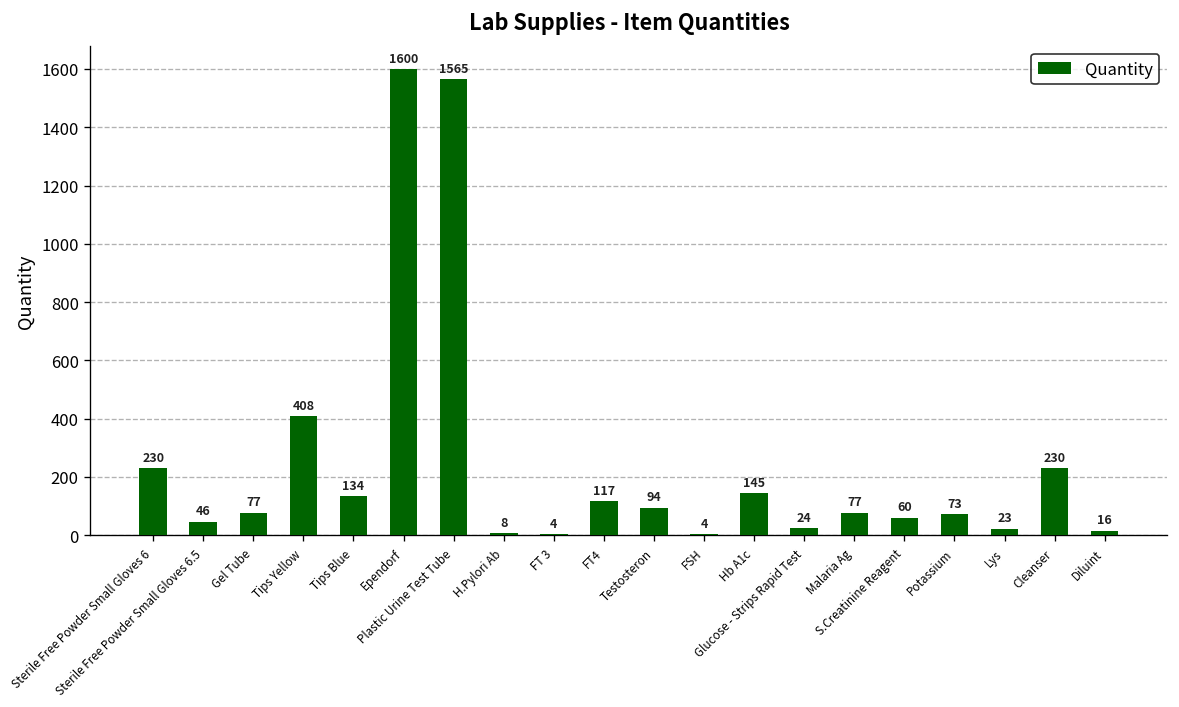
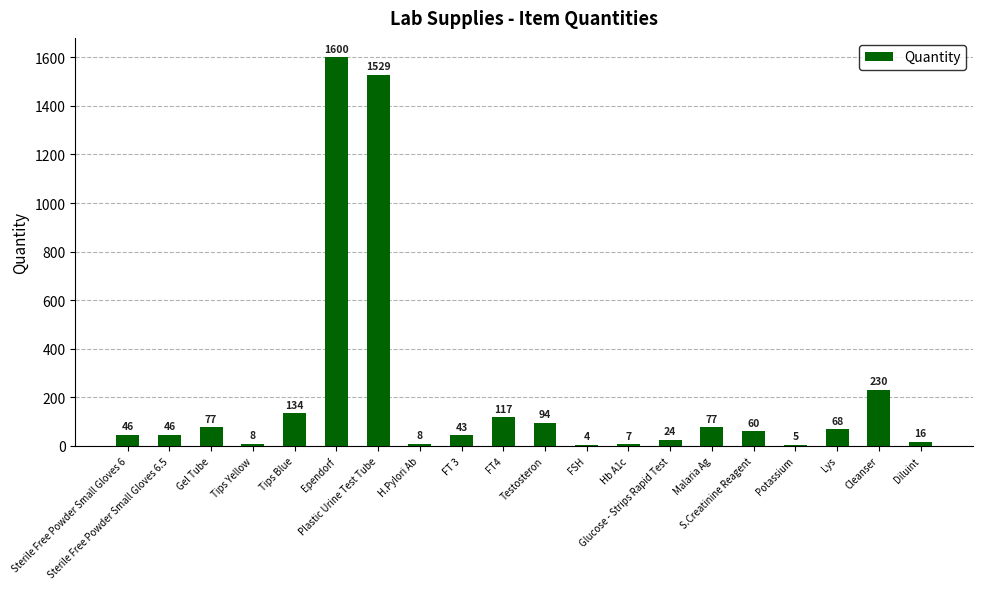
  {
-   "Sterile Free Powder Small Gloves 6": 230,
+   "Sterile Free Powder Small Gloves 6": 46,
    "Sterile Free Powder Small Gloves 6.5": 46,
    "Gel Tube": 77,
-   "Tips Yellow": 408,
+   "Tips Yellow": 8,
    "Tips Blue": 134,
    "Ependorf": 1600,
-   "Plastic Urine Test Tube": 1565,
+   "Plastic Urine Test Tube": 1529,
    "H.Pylori Ab": 8,
-   "FT 3": 4,
+   "FT 3": 43,
    "FT4": 117,
    "Testosteron": 94,
    "FSH": 4,
-   "Hb A1c": 145,
+   "Hb A1c": 7,
    "Glucose - Strips Rapid Test": 24,
    "Malaria Ag": 77,
    "S.Creatinine Reagent": 60,
-   "Potassium": 73,
-   "Lys": 23,
+   "Potassium": 5,
+   "Lys": 68,
    "Cleanser": 230,
    "Diluint": 16
  }
